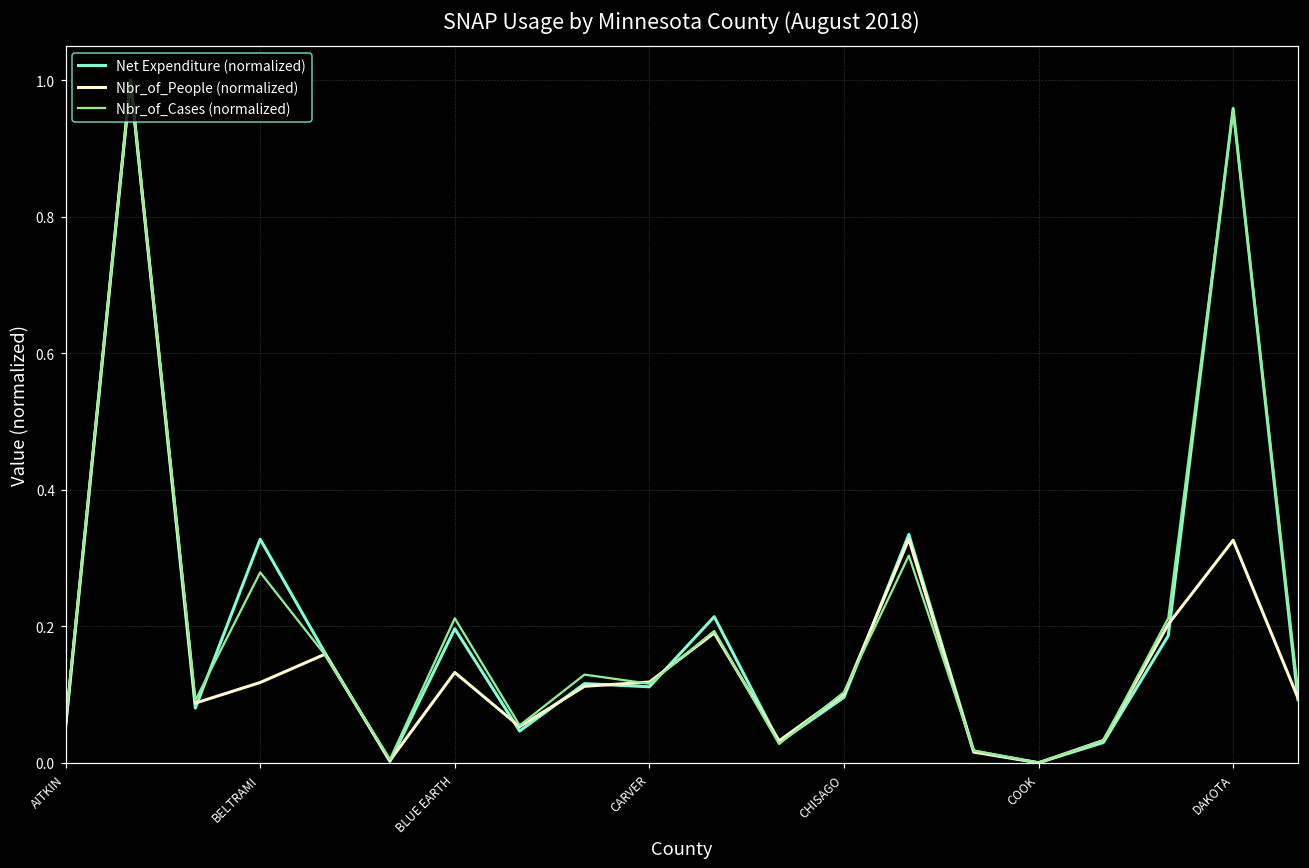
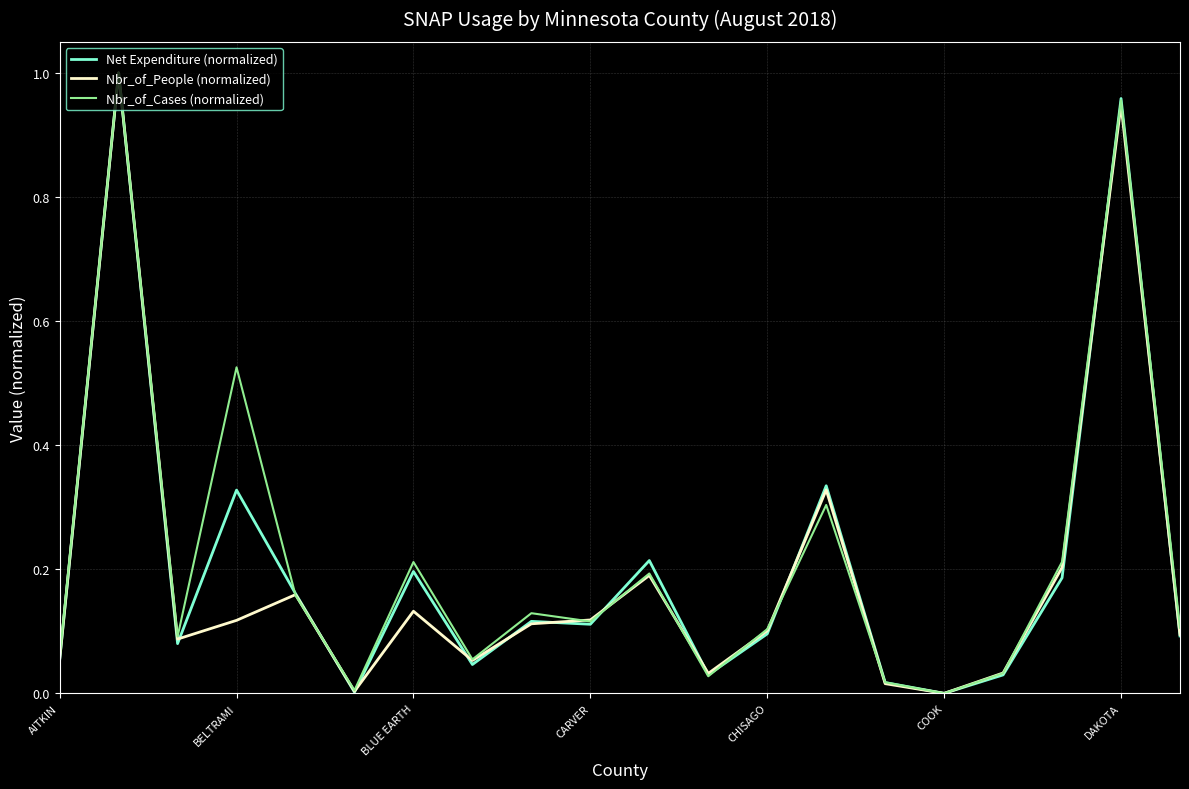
  {
    "Net Expenditure (normalized)": {
      "BELTRAMI": 0.33,
      "BLUE EARTH": 0.20,
      "CARVER": 0.11,
      "CHISAGO": 0.10
    },
    "Nbr_of_People (normalized)": {
      "BELTRAMI": 0.12,
      "BLUE EARTH": 0.13,
-     "DAKOTA": 0.33
+     "DAKOTA": 0.95
    },
    "Nbr_of_Cases (normalized)": {
-     "BELTRAMI": 0.28,
+     "BELTRAMI": 0.53,
      "BLUE EARTH": 0.21
    }
  }
